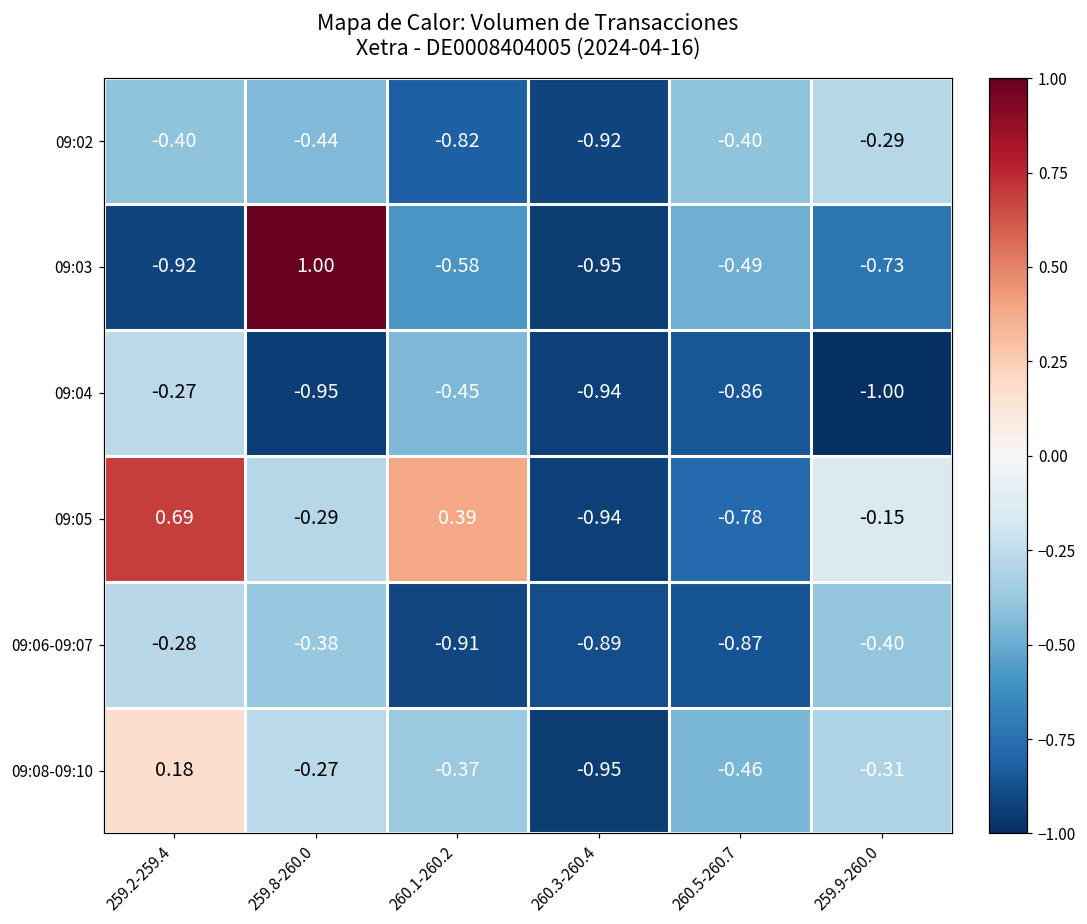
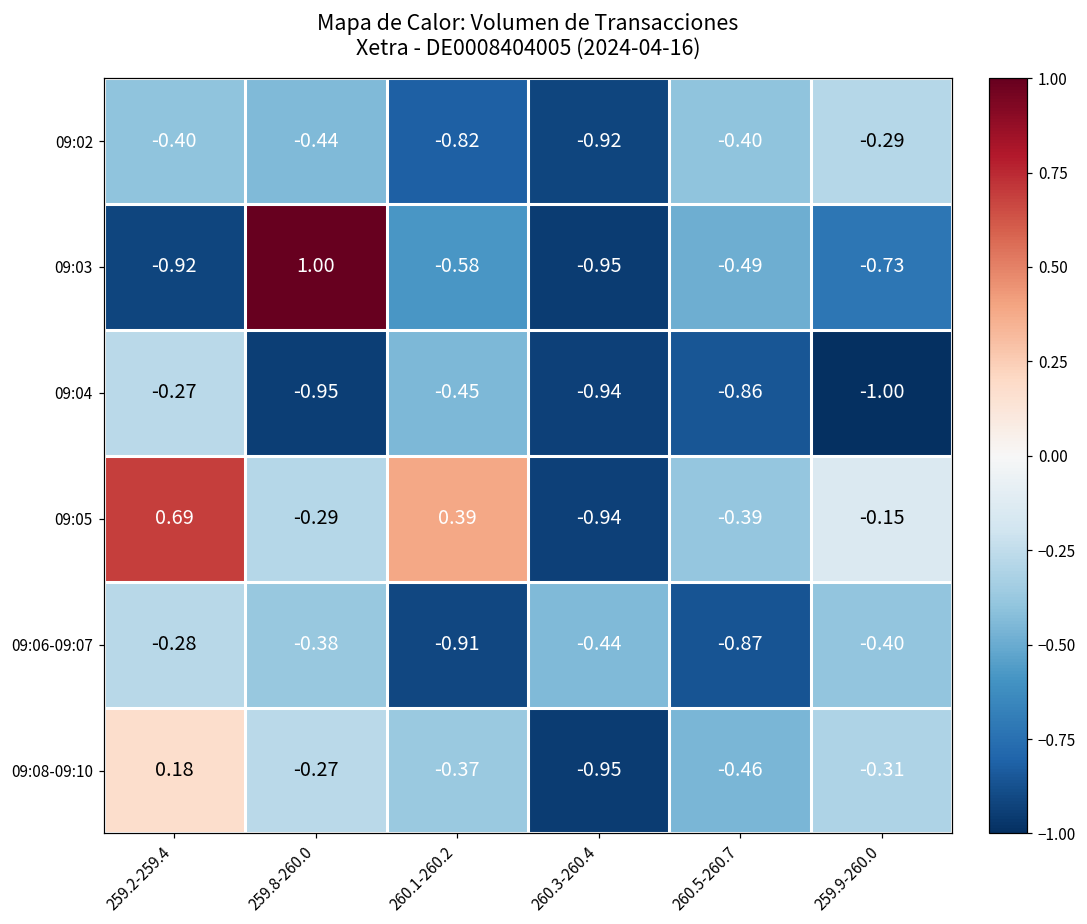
  {
    "09:02": {
      "259.2-259.4": -0.40,
      "259.8-260.0": -0.44,
      "260.1-260.2": -0.82,
      "260.3-260.4": -0.92,
      "260.5-260.7": -0.40,
      "259.9-260.0": -0.29
    },
    "09:03": {
      "259.2-259.4": -0.92,
      "259.8-260.0": 1.00,
      "260.1-260.2": -0.58,
      "260.3-260.4": -0.95,
      "260.5-260.7": -0.49,
      "259.9-260.0": -0.73
    },
    "09:04": {
      "259.2-259.4": -0.27,
      "259.8-260.0": -0.95,
      "260.1-260.2": -0.45,
      "260.3-260.4": -0.94,
      "260.5-260.7": -0.86,
      "259.9-260.0": -1.00
    },
    "09:05": {
      "259.2-259.4": 0.69,
      "259.8-260.0": -0.29,
      "260.1-260.2": 0.39,
      "260.3-260.4": -0.94,
-     "260.5-260.7": -0.78,
+     "260.5-260.7": -0.39,
      "259.9-260.0": -0.15
    },
    "09:06-09:07": {
      "259.2-259.4": -0.28,
      "259.8-260.0": -0.38,
      "260.1-260.2": -0.91,
-     "260.3-260.4": -0.89,
+     "260.3-260.4": -0.44,
      "260.5-260.7": -0.87,
      "259.9-260.0": -0.40
    },
    "09:08-09:10": {
      "259.2-259.4": 0.18,
      "259.8-260.0": -0.27,
      "260.1-260.2": -0.37,
      "260.3-260.4": -0.95,
      "260.5-260.7": -0.46,
      "259.9-260.0": -0.31
    }
  }
